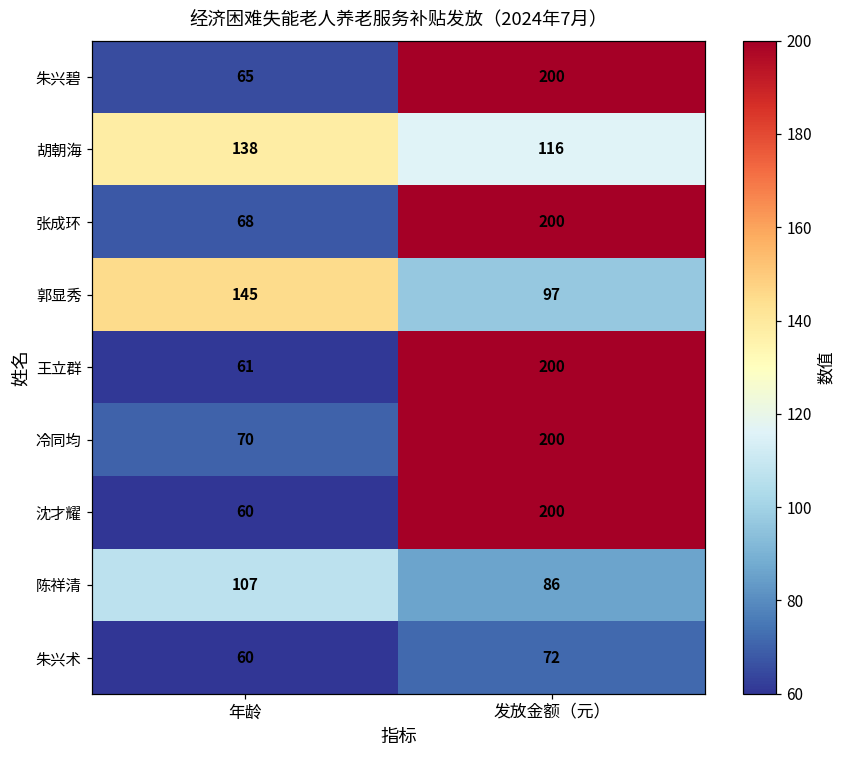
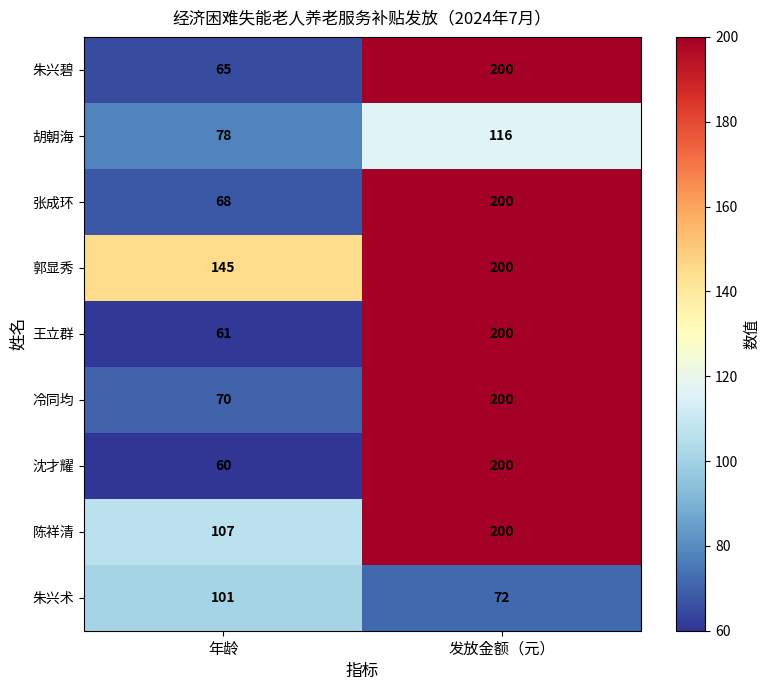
  {
    "朱兴碧": {
      "年龄": 65,
      "发放金额（元）": 200
    },
    "胡朝海": {
-     "年龄": 138,
+     "年龄": 78,
      "发放金额（元）": 116
    },
    "张成环": {
      "年龄": 68,
      "发放金额（元）": 200
    },
    "郭显秀": {
      "年龄": 145,
-     "发放金额（元）": 97
+     "发放金额（元）": 200
    },
    "王立群": {
      "年龄": 61,
      "发放金额（元）": 200
    },
    "冷同均": {
      "年龄": 70,
      "发放金额（元）": 200
    },
    "沈才耀": {
      "年龄": 60,
      "发放金额（元）": 200
    },
    "陈祥清": {
      "年龄": 107,
-     "发放金额（元）": 86
+     "发放金额（元）": 200
    },
    "朱兴术": {
-     "年龄": 60,
+     "年龄": 101,
      "发放金额（元）": 72
    }
  }
